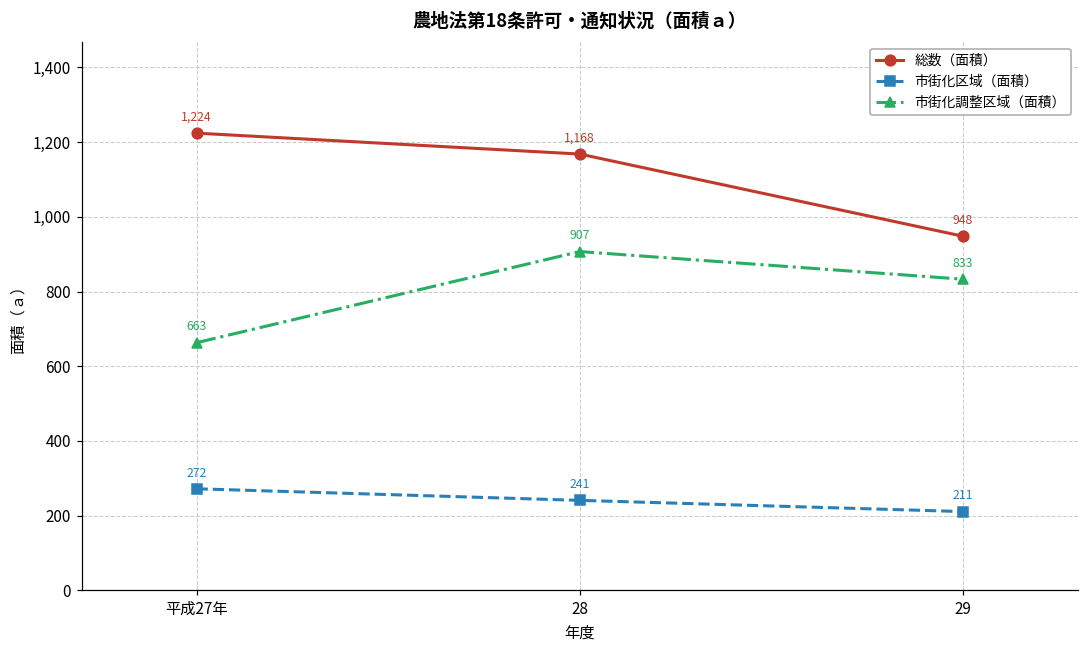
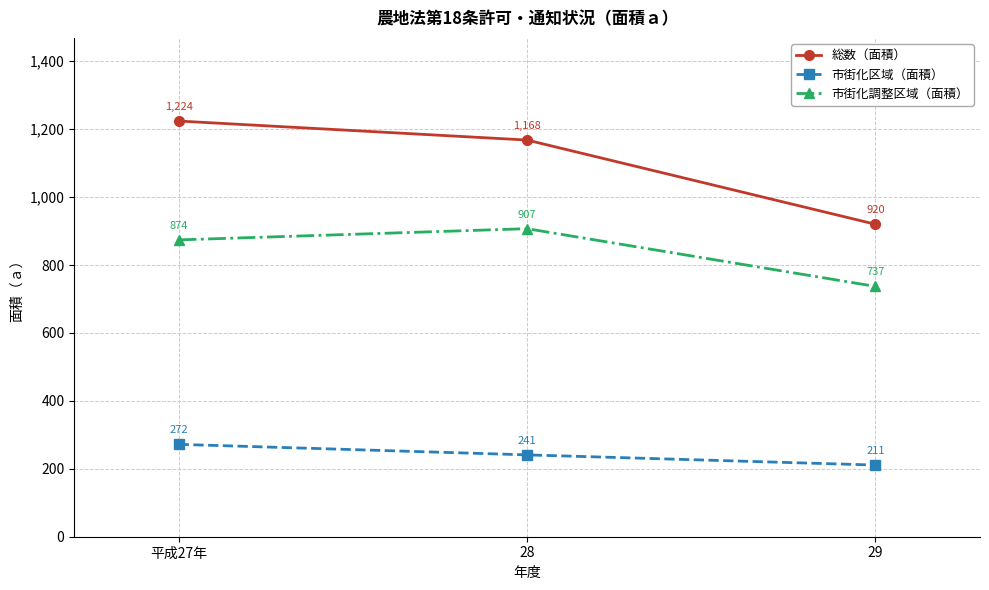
  {
    "総数（面積）": {
      "平成27年": "1,224",
      "28": "1,168",
-     "29": "948"
+     "29": "920"
    },
    "市街化区域（面積）": {
      "平成27年": "272",
      "28": "241",
      "29": "211"
    },
    "市街化調整区域（面積）": {
-     "平成27年": "663",
+     "平成27年": "874",
      "28": "907",
-     "29": "833"
+     "29": "737"
    }
  }
